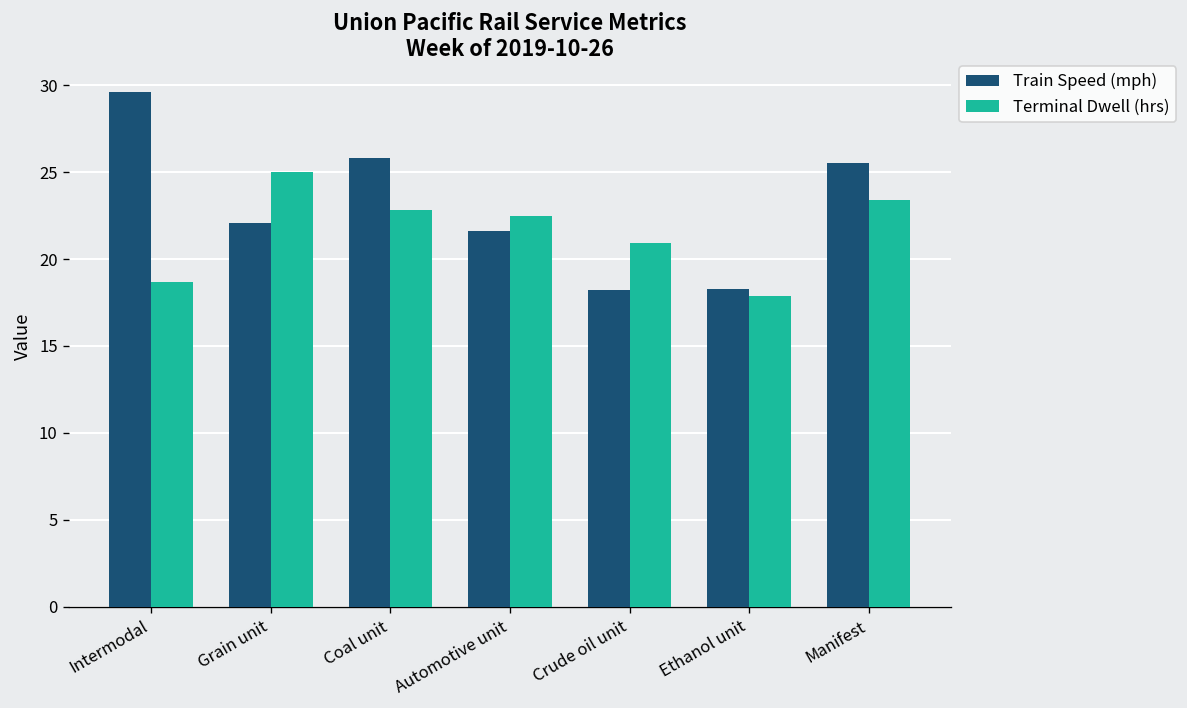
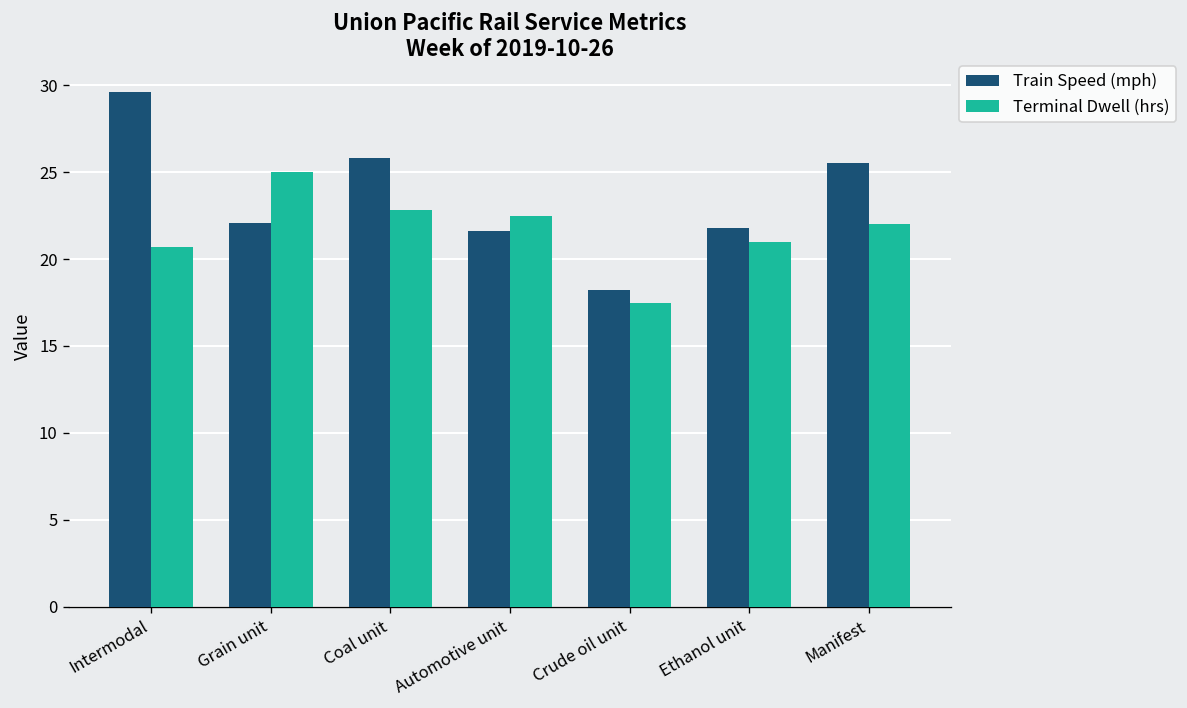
  {
    "Train Speed (mph)": {
      "Intermodal": 29.6,
      "Grain unit": 22.1,
      "Coal unit": 25.8,
      "Automotive unit": 21.6,
      "Crude oil unit": 18.2,
-     "Ethanol unit": 18.3,
+     "Ethanol unit": 21.8,
      "Manifest": 25.5
    },
    "Terminal Dwell (hrs)": {
-     "Intermodal": 18.7,
+     "Intermodal": 20.7,
      "Grain unit": 25.0,
      "Coal unit": 22.8,
      "Automotive unit": 22.5,
-     "Crude oil unit": 20.9,
-     "Ethanol unit": 17.9,
-     "Manifest": 23.4
+     "Crude oil unit": 17.5,
+     "Ethanol unit": 21.0,
+     "Manifest": 22.0
    }
  }
